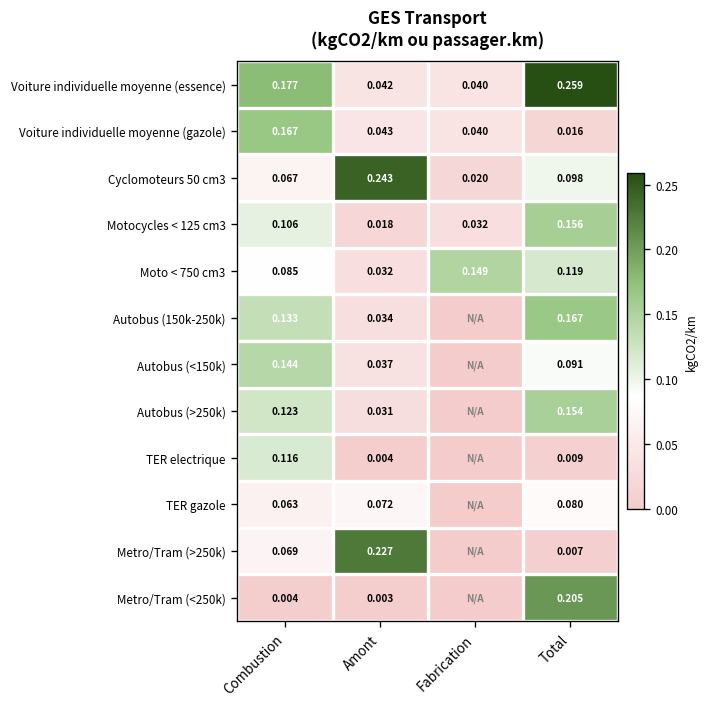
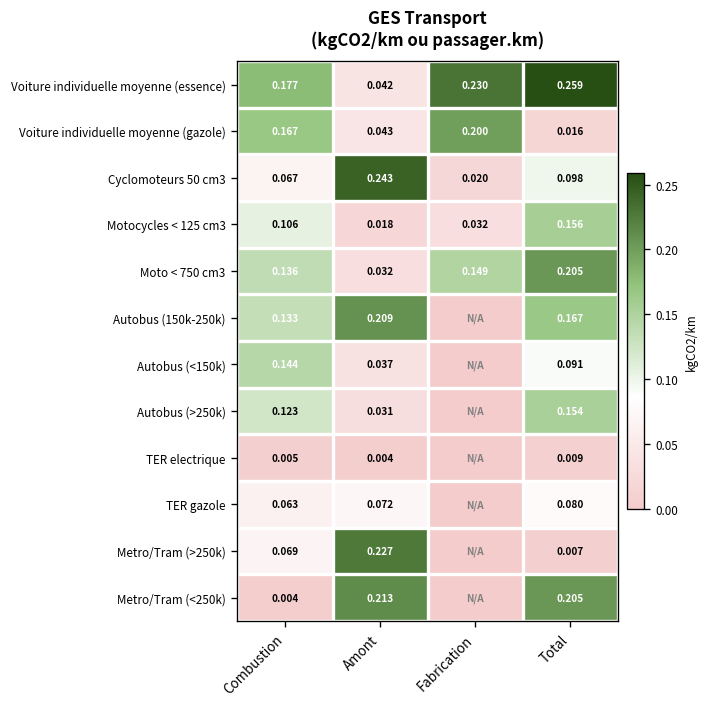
  {
    "Voiture individuelle moyenne (essence)": {
      "Combustion": 0.177,
      "Amont": 0.042,
-     "Fabrication": 0.040,
+     "Fabrication": 0.230,
      "Total": 0.259
    },
    "Voiture individuelle moyenne (gazole)": {
      "Combustion": 0.167,
      "Amont": 0.043,
-     "Fabrication": 0.040,
+     "Fabrication": 0.200,
      "Total": 0.016
    },
    "Cyclomoteurs 50 cm3": {
      "Combustion": 0.067,
      "Amont": 0.243,
      "Fabrication": 0.020,
      "Total": 0.098
    },
    "Motocycles < 125 cm3": {
      "Combustion": 0.106,
      "Amont": 0.018,
      "Fabrication": 0.032,
      "Total": 0.156
    },
    "Moto < 750 cm3": {
-     "Combustion": 0.085,
+     "Combustion": 0.136,
      "Amont": 0.032,
      "Fabrication": 0.149,
-     "Total": 0.119
+     "Total": 0.205
    },
    "Autobus (150k-250k)": {
      "Combustion": 0.133,
-     "Amont": 0.034,
+     "Amont": 0.209,
      "Total": 0.167
    },
    "Autobus (<150k)": {
      "Combustion": 0.144,
      "Amont": 0.037,
      "Total": 0.091
    },
    "Autobus (>250k)": {
      "Combustion": 0.123,
      "Amont": 0.031,
      "Total": 0.154
    },
    "TER electrique": {
-     "Combustion": 0.116,
+     "Combustion": 0.005,
      "Amont": 0.004,
      "Total": 0.009
    },
    "TER gazole": {
      "Combustion": 0.063,
      "Amont": 0.072,
      "Total": 0.080
    },
    "Metro/Tram (>250k)": {
      "Combustion": 0.069,
      "Amont": 0.227,
      "Total": 0.007
    },
    "Metro/Tram (<250k)": {
      "Combustion": 0.004,
-     "Amont": 0.003,
+     "Amont": 0.213,
      "Total": 0.205
    }
  }
